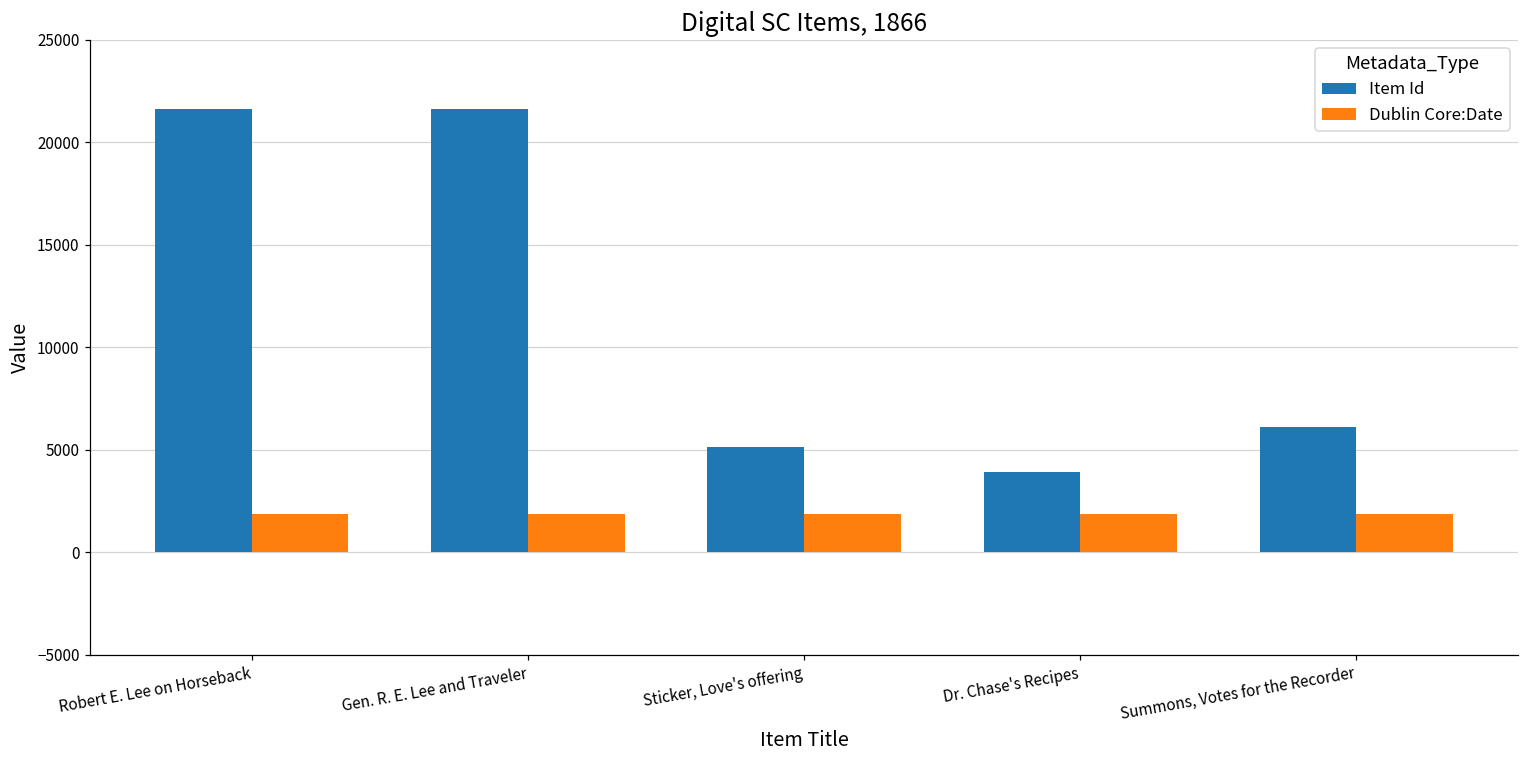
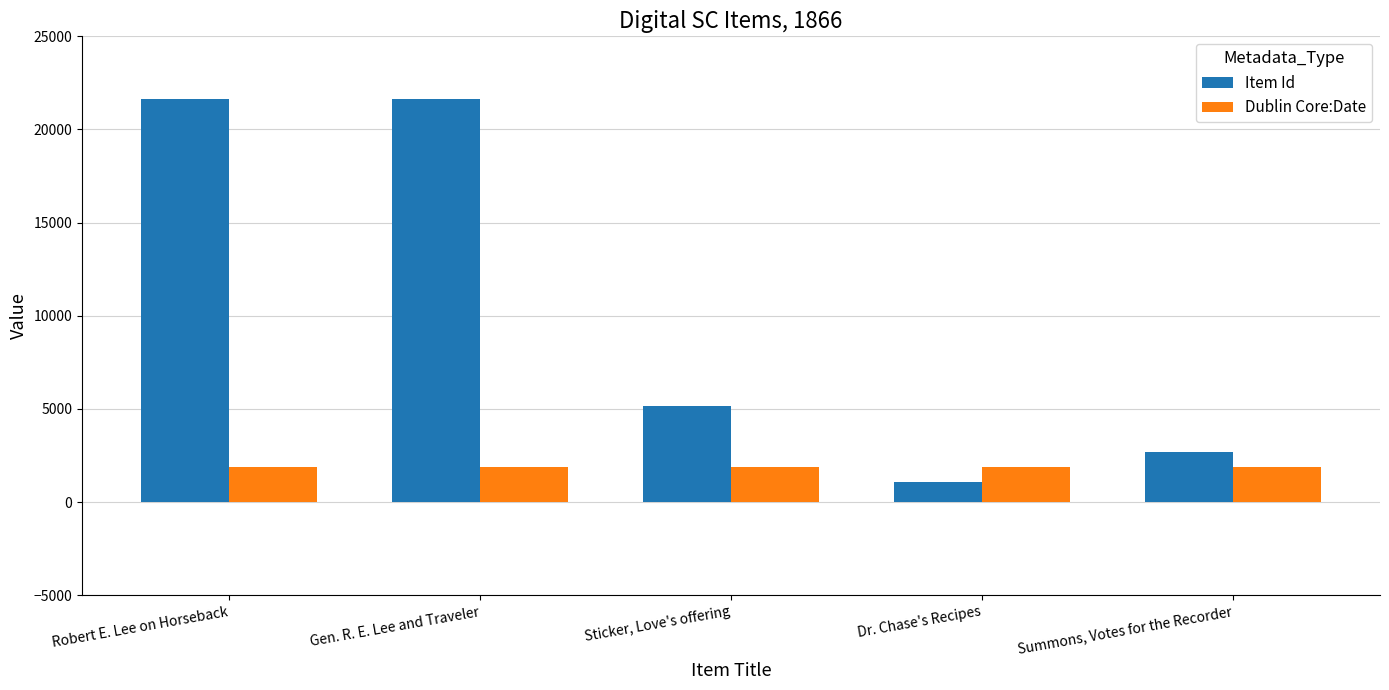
  {
    "Item Id": {
      "Robert E. Lee on Horseback": 21600,
      "Gen. R. E. Lee and Traveler": 21600,
      "Sticker, Love's offering": 5200,
-     "Dr. Chase's Recipes": 3900,
-     "Summons, Votes for the Recorder": 6100
+     "Dr. Chase's Recipes": 1100,
+     "Summons, Votes for the Recorder": 2700
    },
    "Dublin Core:Date": {
      "Robert E. Lee on Horseback": 1900,
      "Gen. R. E. Lee and Traveler": 1900,
      "Sticker, Love's offering": 1900,
      "Dr. Chase's Recipes": 1900,
      "Summons, Votes for the Recorder": 1900
    }
  }
